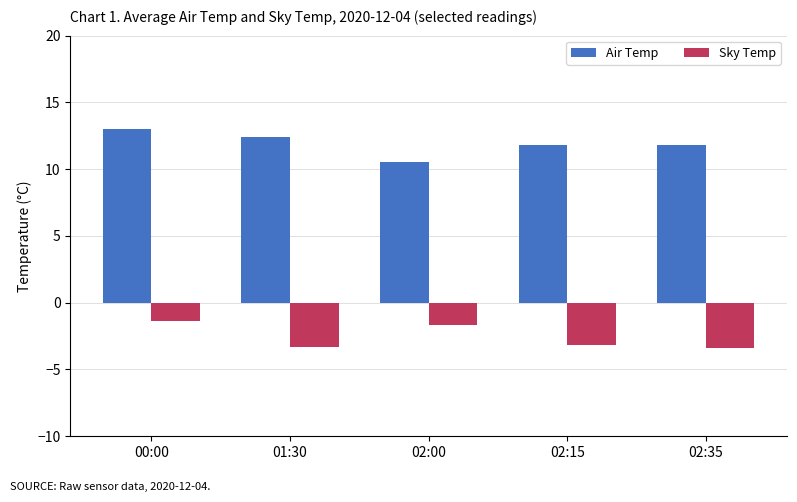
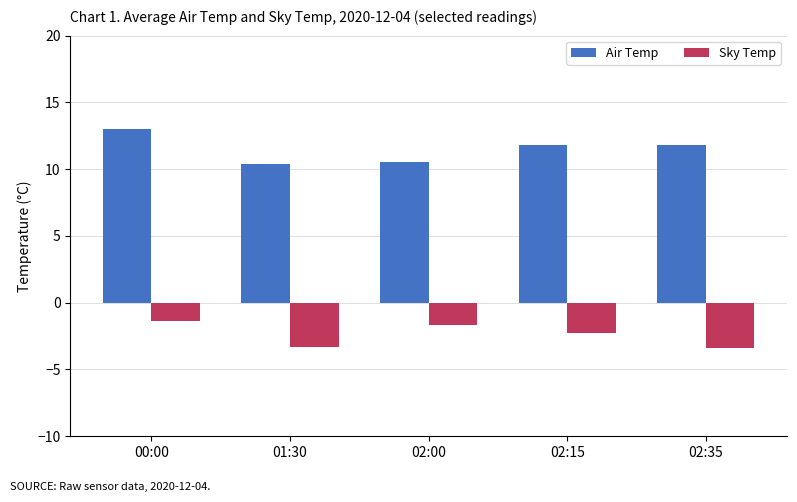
  {
    "Air Temp": {
      "00:00": 13.0,
-     "01:30": 12.4,
+     "01:30": 10.4,
      "02:00": 10.5,
      "02:15": 11.8,
      "02:35": 11.8
    },
    "Sky Temp": {
      "00:00": -1.4,
      "01:30": -3.3,
      "02:00": -1.7,
-     "02:15": -3.2,
+     "02:15": -2.3,
      "02:35": -3.4
    }
  }
